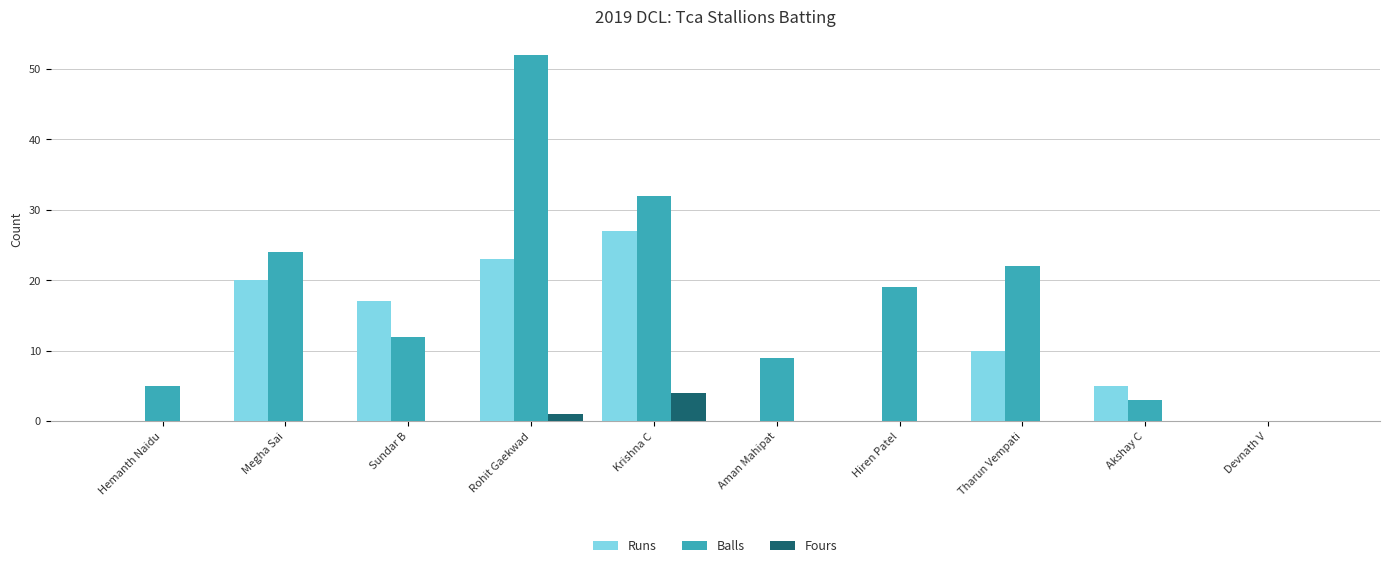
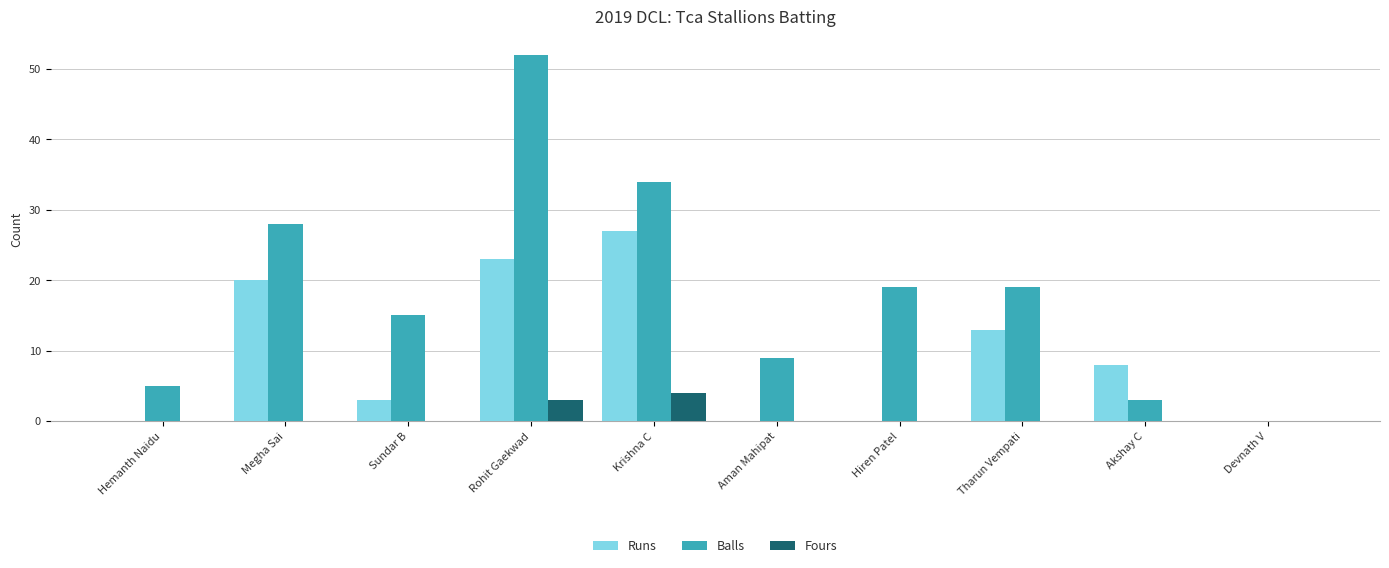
  {
    "Runs": {
      "Hemanth Naidu": 0,
      "Megha Sai": 20,
-     "Sundar B": 17,
+     "Sundar B": 3,
      "Rohit Gaekwad": 23,
      "Krishna C": 27,
      "Aman Mahipat": 0,
      "Hiren Patel": 0,
-     "Tharun Vempati": 10,
-     "Akshay C": 5,
+     "Tharun Vempati": 13,
+     "Akshay C": 8,
      "Devnath V": 0
    },
    "Balls": {
      "Hemanth Naidu": 5,
-     "Megha Sai": 24,
-     "Sundar B": 12,
+     "Megha Sai": 28,
+     "Sundar B": 15,
      "Rohit Gaekwad": 52,
-     "Krishna C": 32,
+     "Krishna C": 34,
      "Aman Mahipat": 9,
      "Hiren Patel": 19,
-     "Tharun Vempati": 22,
+     "Tharun Vempati": 19,
      "Akshay C": 3,
      "Devnath V": 0
    },
    "Fours": {
      "Hemanth Naidu": 0,
      "Megha Sai": 0,
      "Sundar B": 0,
-     "Rohit Gaekwad": 1,
+     "Rohit Gaekwad": 3,
      "Krishna C": 4,
      "Aman Mahipat": 0,
      "Hiren Patel": 0,
      "Tharun Vempati": 0,
      "Akshay C": 0,
      "Devnath V": 0
    }
  }
